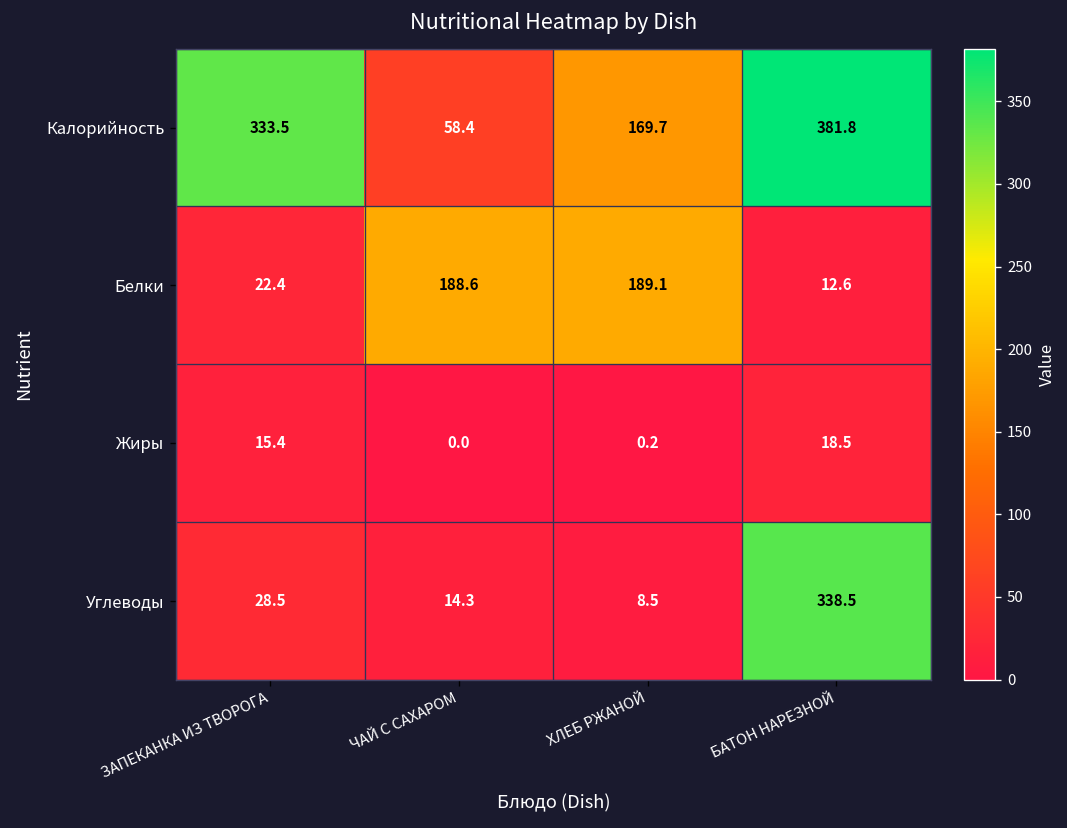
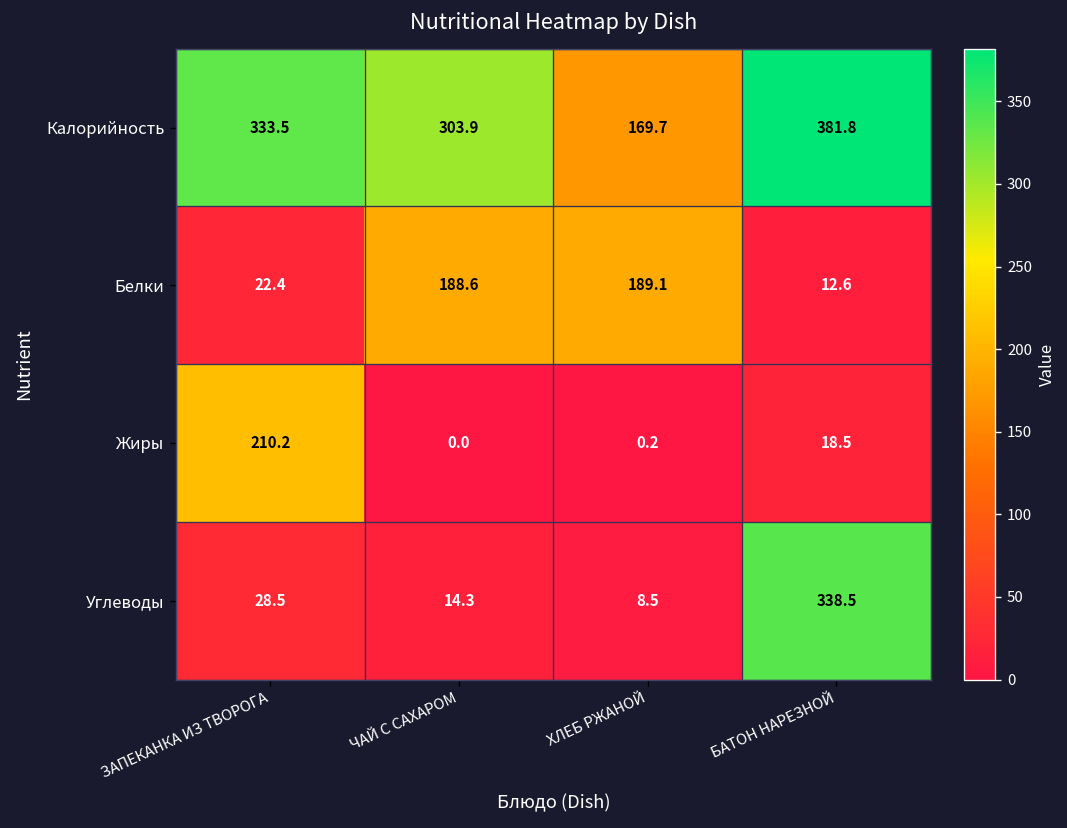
  {
    "Калорийность": {
      "ЗАПЕКАНКА ИЗ ТВОРОГА": 333.5,
-     "ЧАЙ С САХАРОМ": 58.4,
+     "ЧАЙ С САХАРОМ": 303.9,
      "ХЛЕБ РЖАНОЙ": 169.7,
      "БАТОН НАРЕЗНОЙ": 381.8
    },
    "Белки": {
      "ЗАПЕКАНКА ИЗ ТВОРОГА": 22.4,
      "ЧАЙ С САХАРОМ": 188.6,
      "ХЛЕБ РЖАНОЙ": 189.1,
      "БАТОН НАРЕЗНОЙ": 12.6
    },
    "Жиры": {
-     "ЗАПЕКАНКА ИЗ ТВОРОГА": 15.4,
+     "ЗАПЕКАНКА ИЗ ТВОРОГА": 210.2,
      "ЧАЙ С САХАРОМ": 0.0,
      "ХЛЕБ РЖАНОЙ": 0.2,
      "БАТОН НАРЕЗНОЙ": 18.5
    },
    "Углеводы": {
      "ЗАПЕКАНКА ИЗ ТВОРОГА": 28.5,
      "ЧАЙ С САХАРОМ": 14.3,
      "ХЛЕБ РЖАНОЙ": 8.5,
      "БАТОН НАРЕЗНОЙ": 338.5
    }
  }
